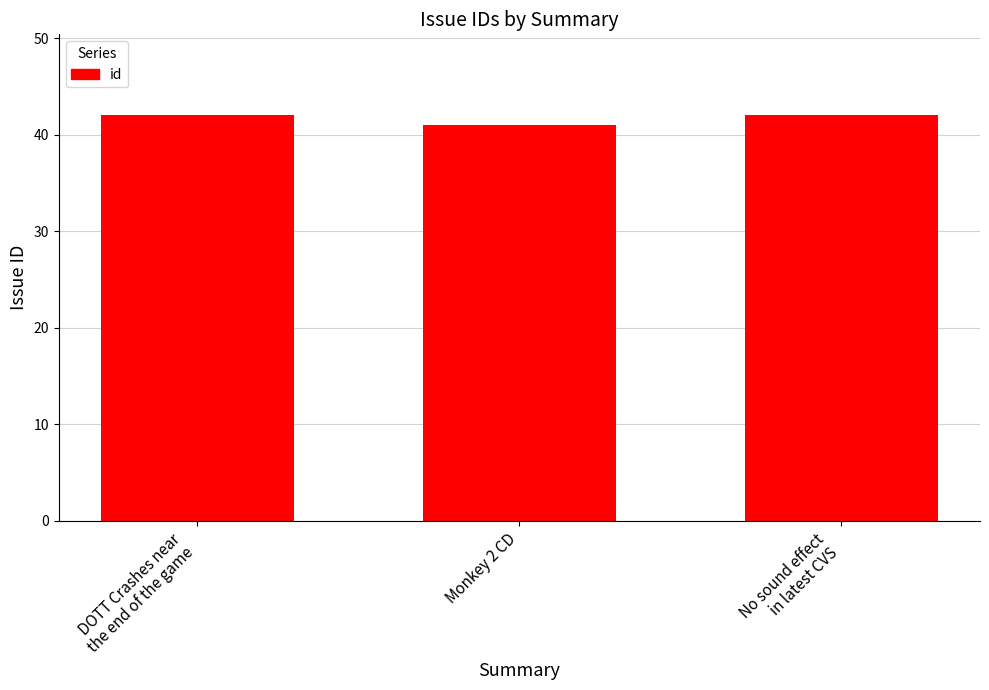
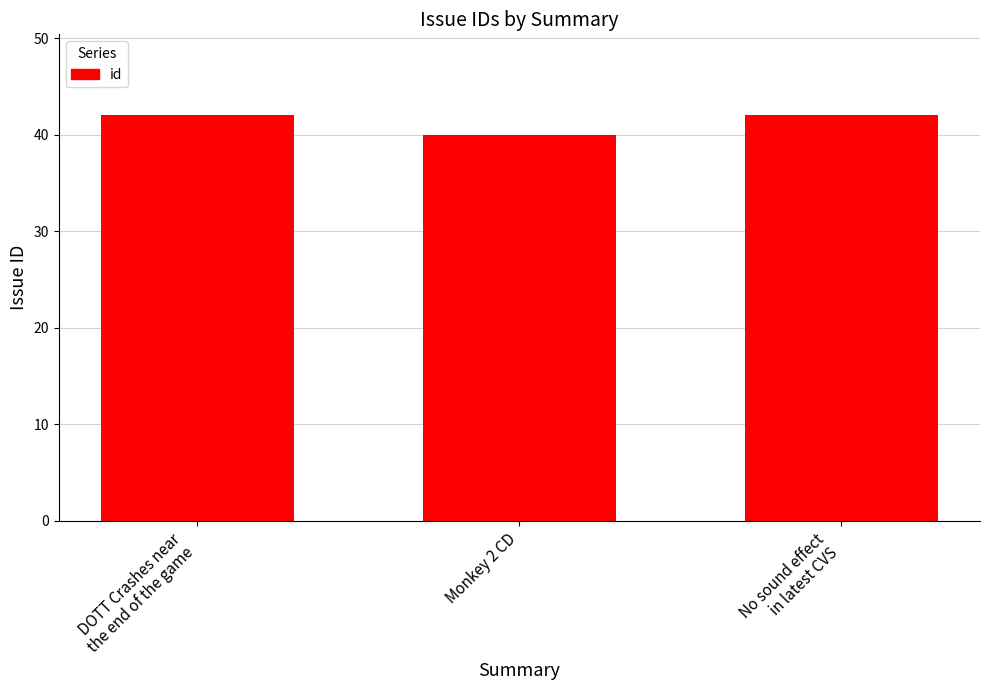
  {
    "DOTT Crashes near the end of the game": 42,
-   "Monkey 2 CD": 41,
+   "Monkey 2 CD": 40,
    "No sound effect in latest CVS": 42
  }
